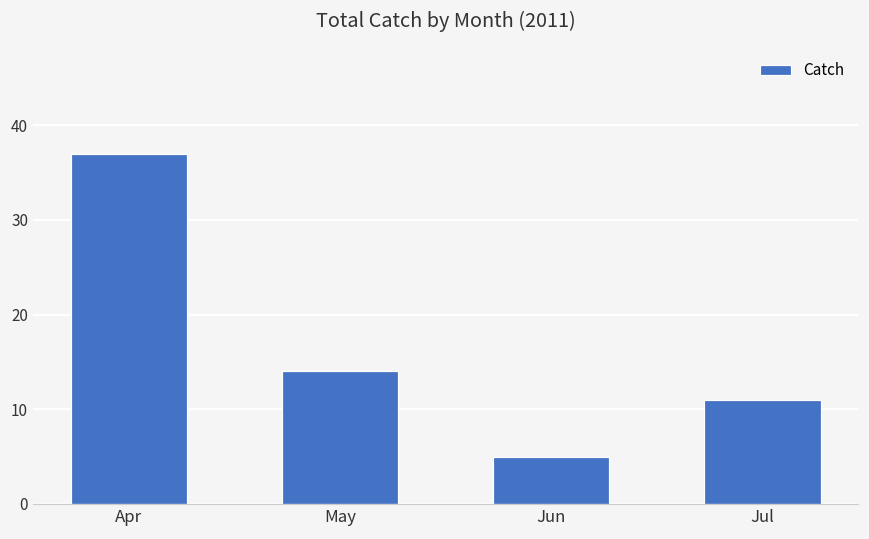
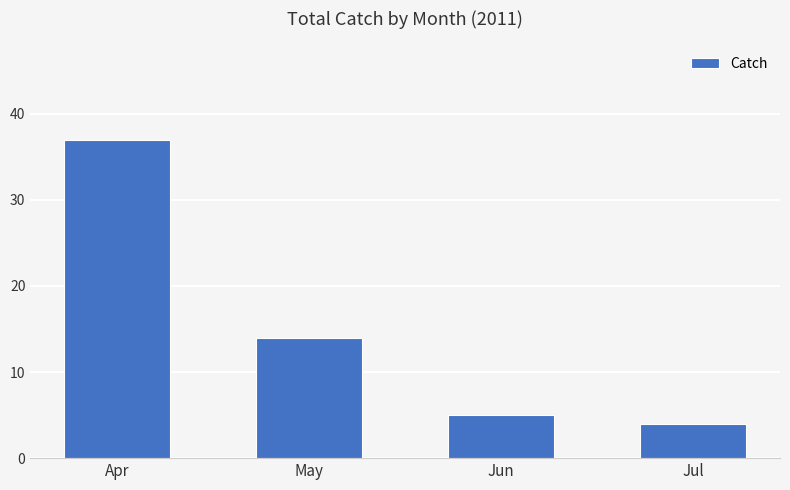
  {
    "Apr": 37,
    "May": 14,
    "Jun": 5,
-   "Jul": 11
+   "Jul": 4
  }
